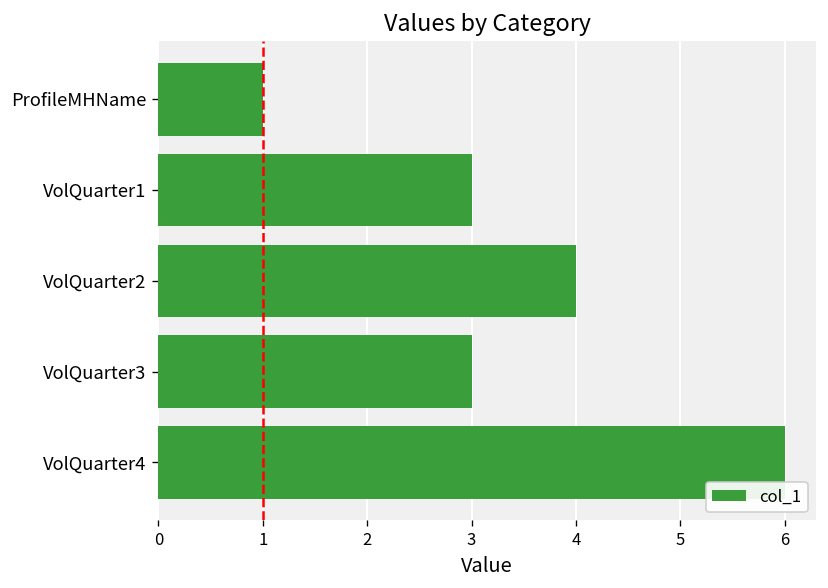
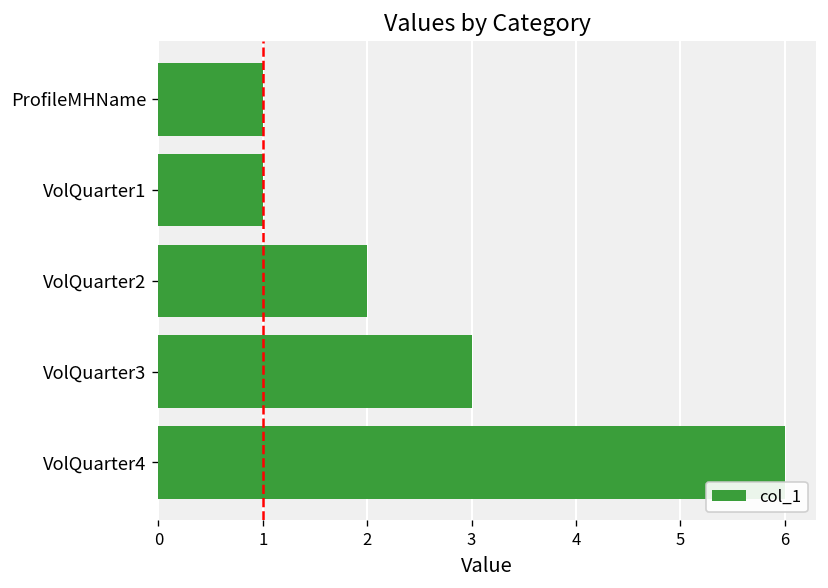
  {
    "ProfileMHName": 1,
-   "VolQuarter1": 3,
-   "VolQuarter2": 4,
+   "VolQuarter1": 1,
+   "VolQuarter2": 2,
    "VolQuarter3": 3,
    "VolQuarter4": 6
  }
